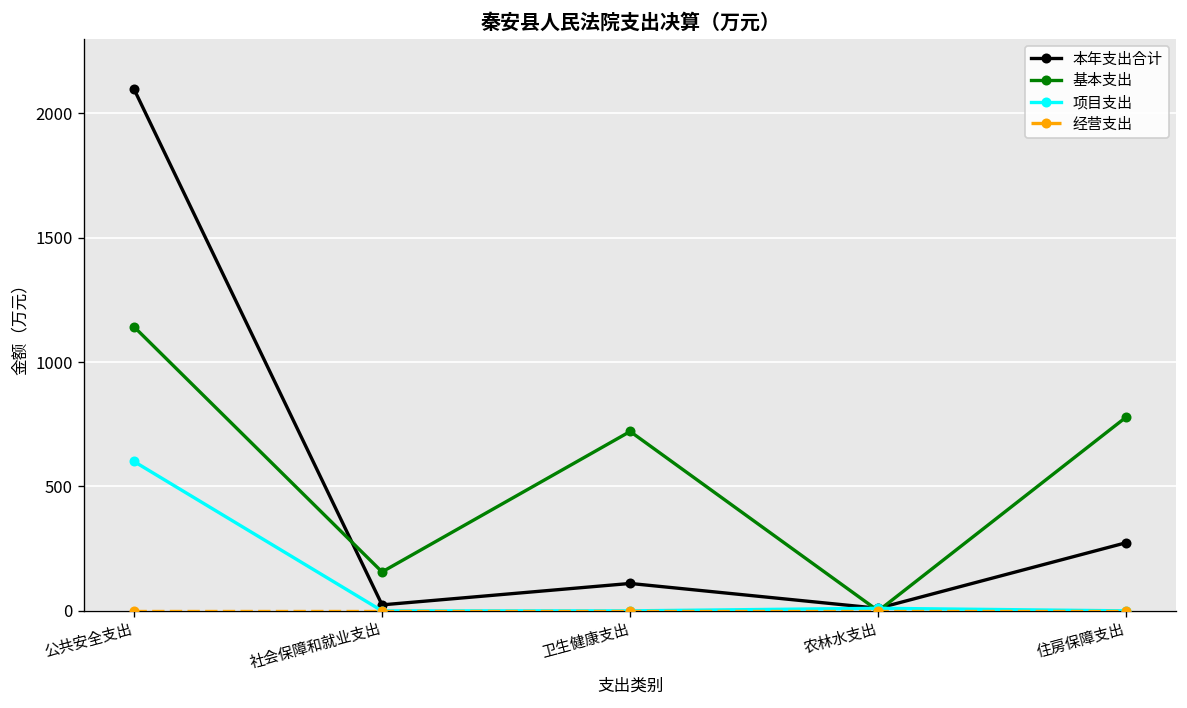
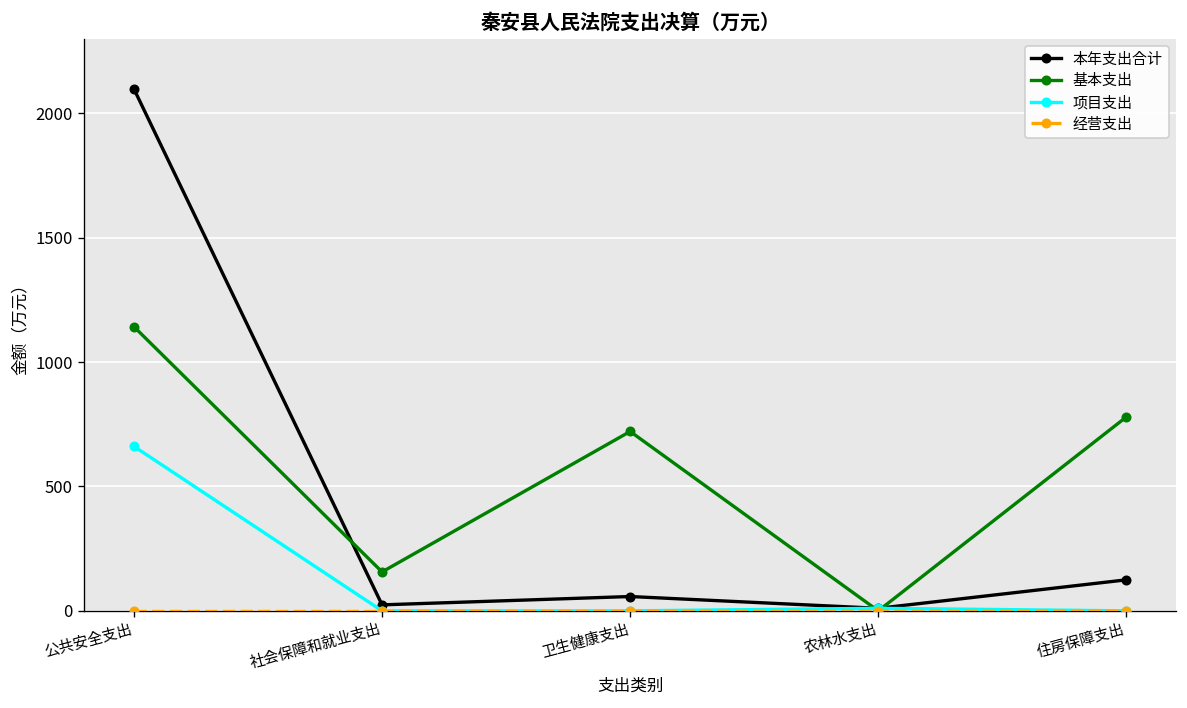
  {
    "本年支出合计": {
      "公共安全支出": 2100,
      "社会保障和就业支出": 20,
-     "卫生健康支出": 110,
-     "住房保障支出": 270
+     "卫生健康支出": 60,
+     "住房保障支出": 120
    },
    "基本支出": {
      "公共安全支出": 1140,
      "社会保障和就业支出": 160,
      "卫生健康支出": 720,
      "住房保障支出": 780
    },
    "项目支出": {
-     "公共安全支出": 600
+     "公共安全支出": 660
    },
    "经营支出": {
      "公共安全支出": 0
    }
  }
